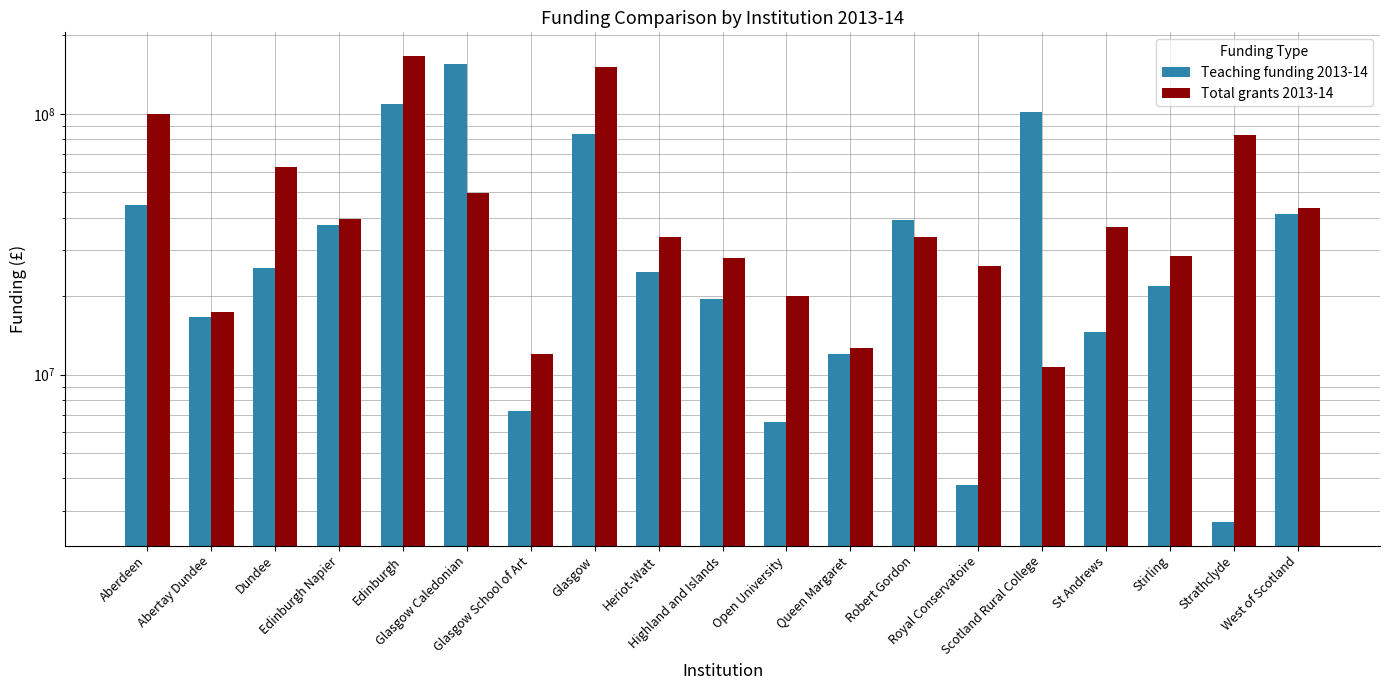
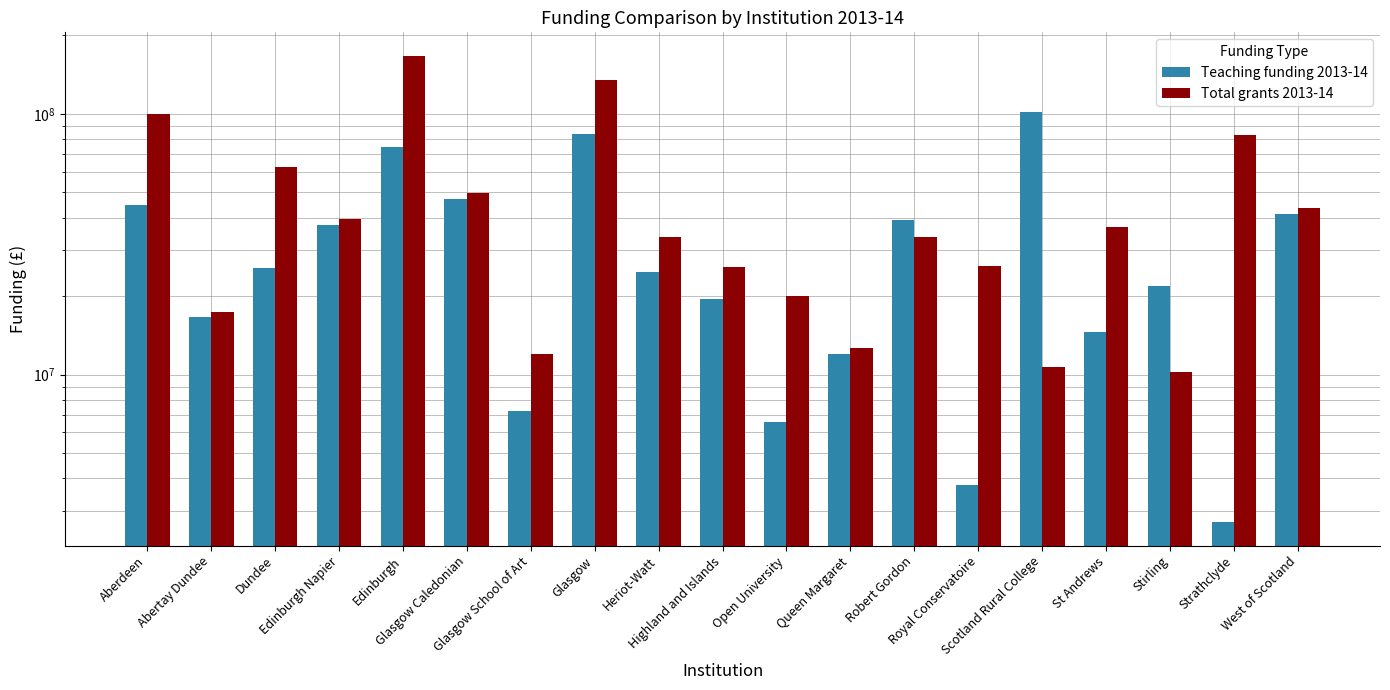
  {
    "Teaching funding 2013-14": {
      "Aberdeen": 45000000,
      "Abertay Dundee": 17000000,
      "Dundee": 26000000,
      "Edinburgh Napier": 37000000,
-     "Edinburgh": 109000000,
-     "Glasgow Caledonian": 160000000,
+     "Edinburgh": 75000000,
+     "Glasgow Caledonian": 47000000,
      "Glasgow School of Art": 7200000,
      "Glasgow": 84000000,
      "Heriot-Watt": 25000000,
      "Highland and Islands": 19000000,
      "Open University": 6600000,
      "Queen Margaret": 12000000,
      "Robert Gordon": 39000000,
      "Royal Conservatoire": 3800000,
      "Scotland Rural College": 102000000,
      "St Andrews": 15000000,
      "Stirling": 22000000,
      "Strathclyde": 2700000,
      "West of Scotland": 41000000
    },
    "Total grants 2013-14": {
      "Aberdeen": 100000000,
      "Abertay Dundee": 17000000,
      "Dundee": 62000000,
      "Edinburgh Napier": 40000000,
      "Edinburgh": 170000000,
      "Glasgow Caledonian": 50000000,
      "Glasgow School of Art": 12000000,
-     "Glasgow": 150000000,
+     "Glasgow": 130000000,
      "Heriot-Watt": 34000000,
-     "Highland and Islands": 28000000,
+     "Highland and Islands": 26000000,
      "Open University": 20000000,
      "Queen Margaret": 13000000,
      "Robert Gordon": 34000000,
      "Royal Conservatoire": 26000000,
      "Scotland Rural College": 10700000,
      "St Andrews": 37000000,
-     "Stirling": 29000000,
+     "Stirling": 10200000,
      "Strathclyde": 83000000,
      "West of Scotland": 43000000
    }
  }
